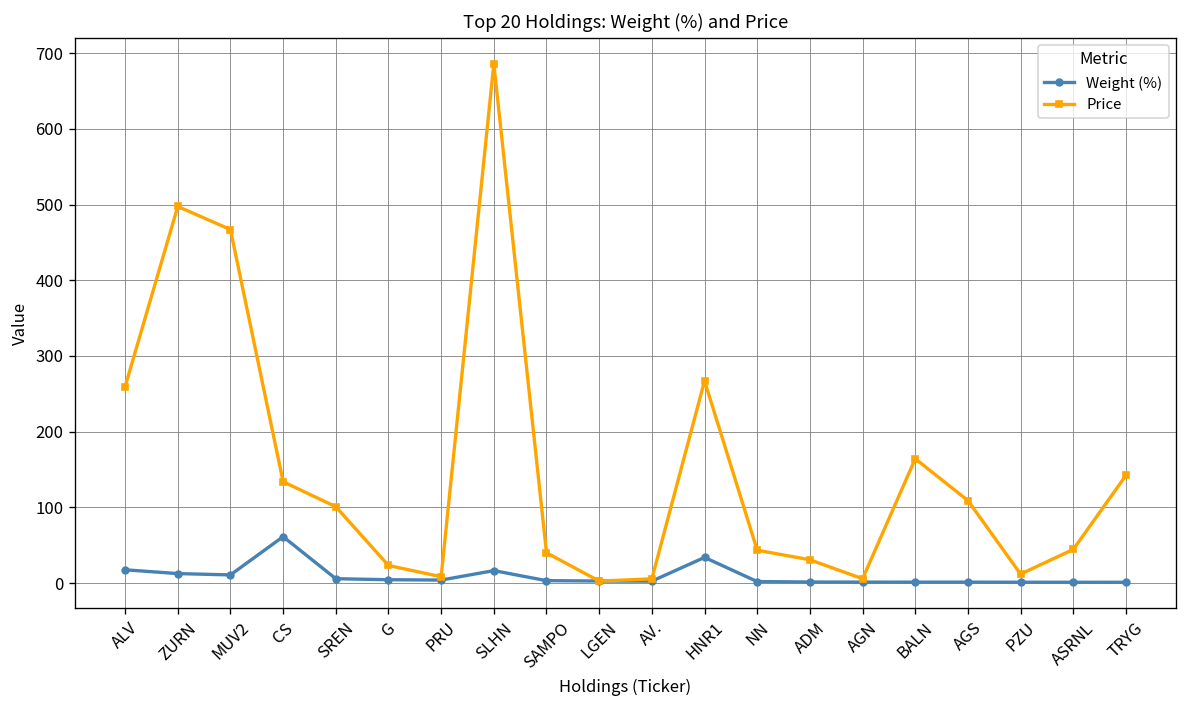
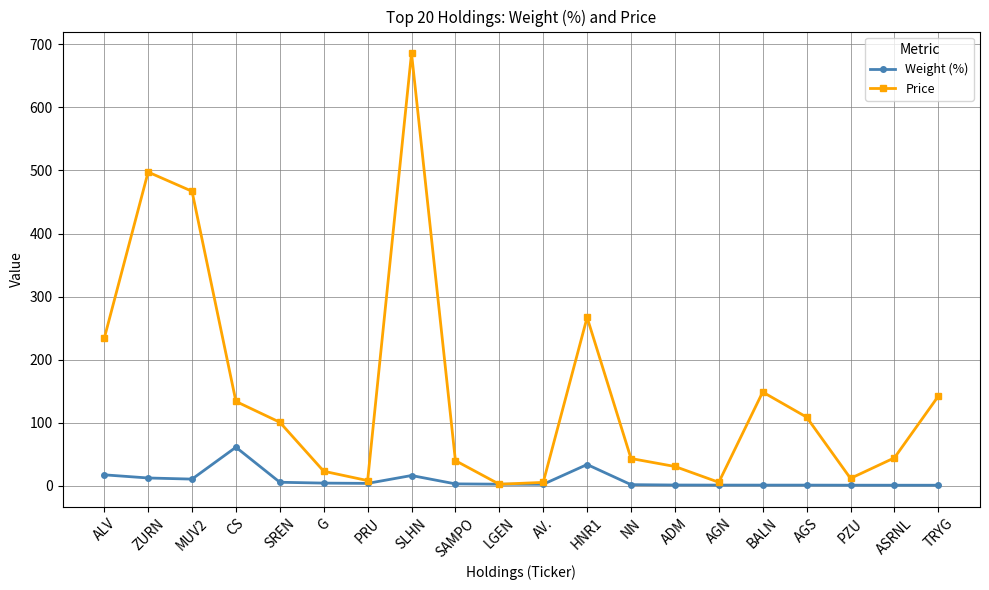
  {
    "Weight (%)": {
      "ALV": 20,
      "ZURN": 10,
      "MUV2": 10,
      "CS": 60,
      "SREN": 10,
      "G": 0,
      "PRU": 0,
      "SLHN": 20,
      "SAMPO": 0,
      "HNR1": 30,
      "NN": 0,
      "ADM": 0,
      "AGN": 0,
      "BALN": 0,
      "AGS": 0,
      "PZU": 0,
      "ASRNL": 0,
      "TRYG": 0
    },
    "Price": {
-     "ALV": 260,
+     "ALV": 230,
      "ZURN": 500,
      "MUV2": 470,
      "CS": 130,
      "SREN": 100,
      "G": 20,
      "PRU": 10,
      "SLHN": 690,
      "SAMPO": 40,
      "HNR1": 270,
      "NN": 40,
      "ADM": 30,
      "AGN": 10,
-     "BALN": 160,
+     "BALN": 150,
      "AGS": 110,
      "PZU": 10,
      "ASRNL": 40,
      "TRYG": 140
    }
  }
